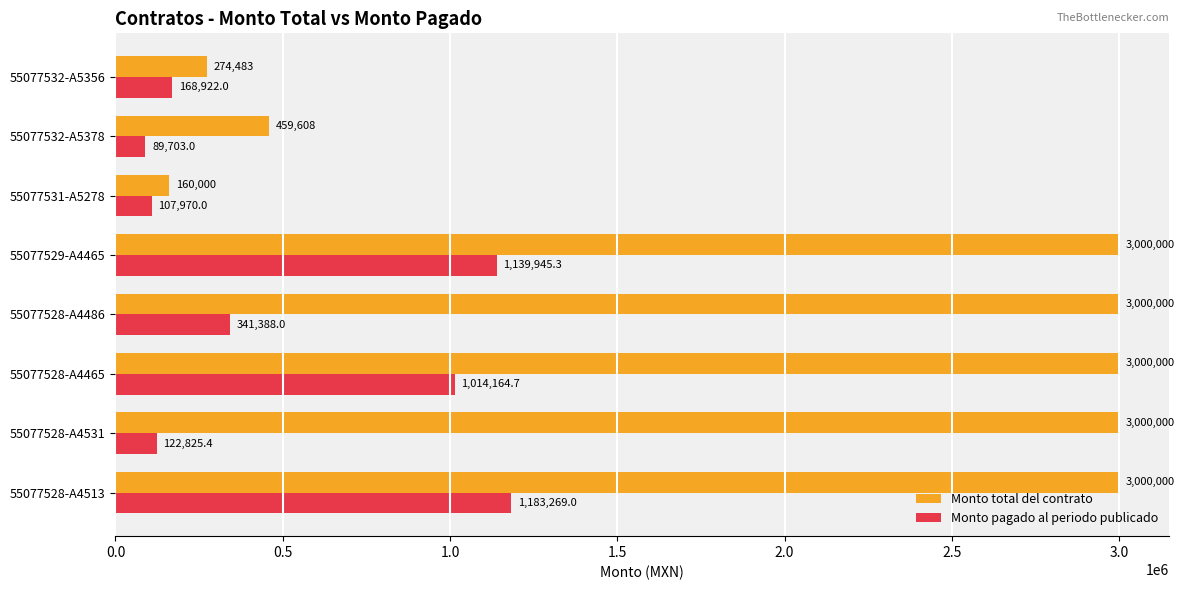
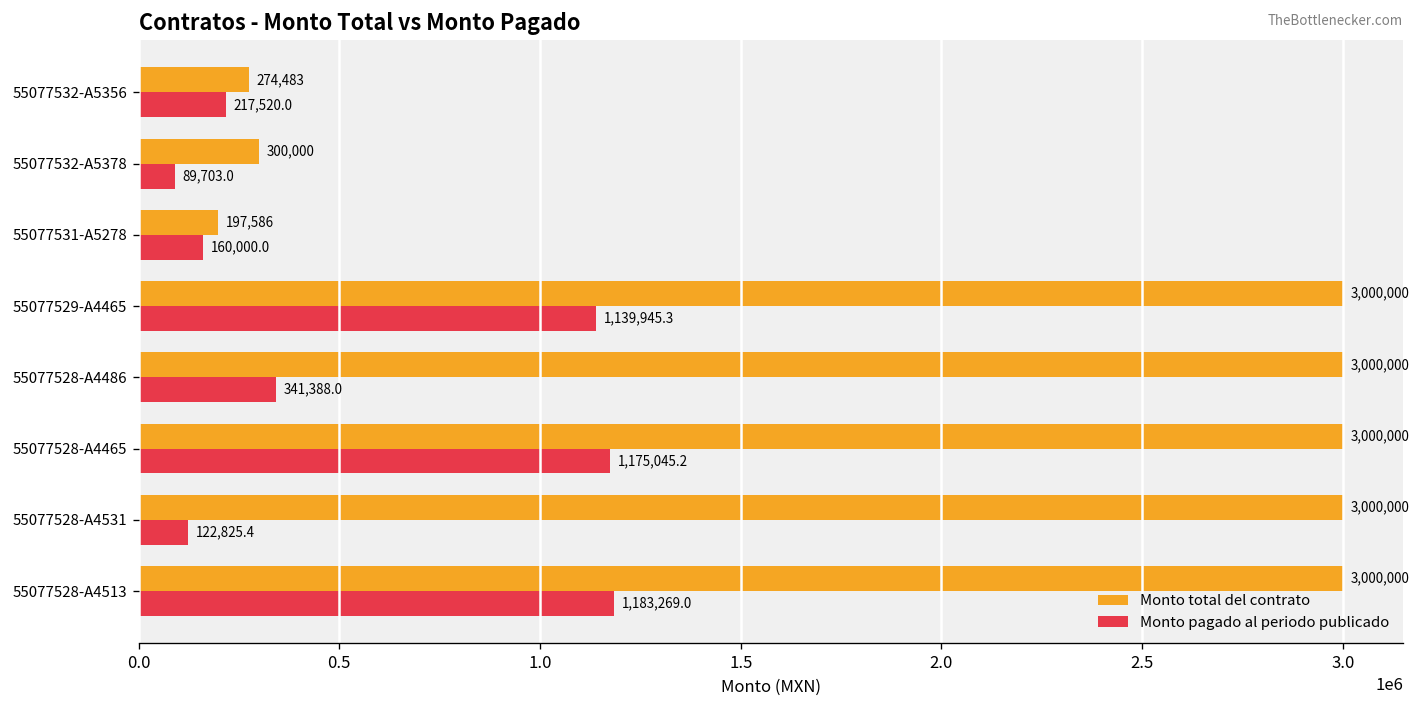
  {
    "Monto total del contrato": {
      "55077532-A5356": "274,483",
-     "55077532-A5378": "459,608",
-     "55077531-A5278": "160,000",
+     "55077532-A5378": "300,000",
+     "55077531-A5278": "197,586",
      "55077529-A4465": "3,000,000",
      "55077528-A4486": "3,000,000",
      "55077528-A4465": "3,000,000",
      "55077528-A4531": "3,000,000",
      "55077528-A4513": "3,000,000"
    },
    "Monto pagado al periodo publicado": {
-     "55077532-A5356": "168,922.0",
+     "55077532-A5356": "217,520.0",
      "55077532-A5378": "89,703.0",
-     "55077531-A5278": "107,970.0",
+     "55077531-A5278": "160,000.0",
      "55077529-A4465": "1,139,945.3",
      "55077528-A4486": "341,388.0",
-     "55077528-A4465": "1,014,164.7",
+     "55077528-A4465": "1,175,045.2",
      "55077528-A4531": "122,825.4",
      "55077528-A4513": "1,183,269.0"
    }
  }
